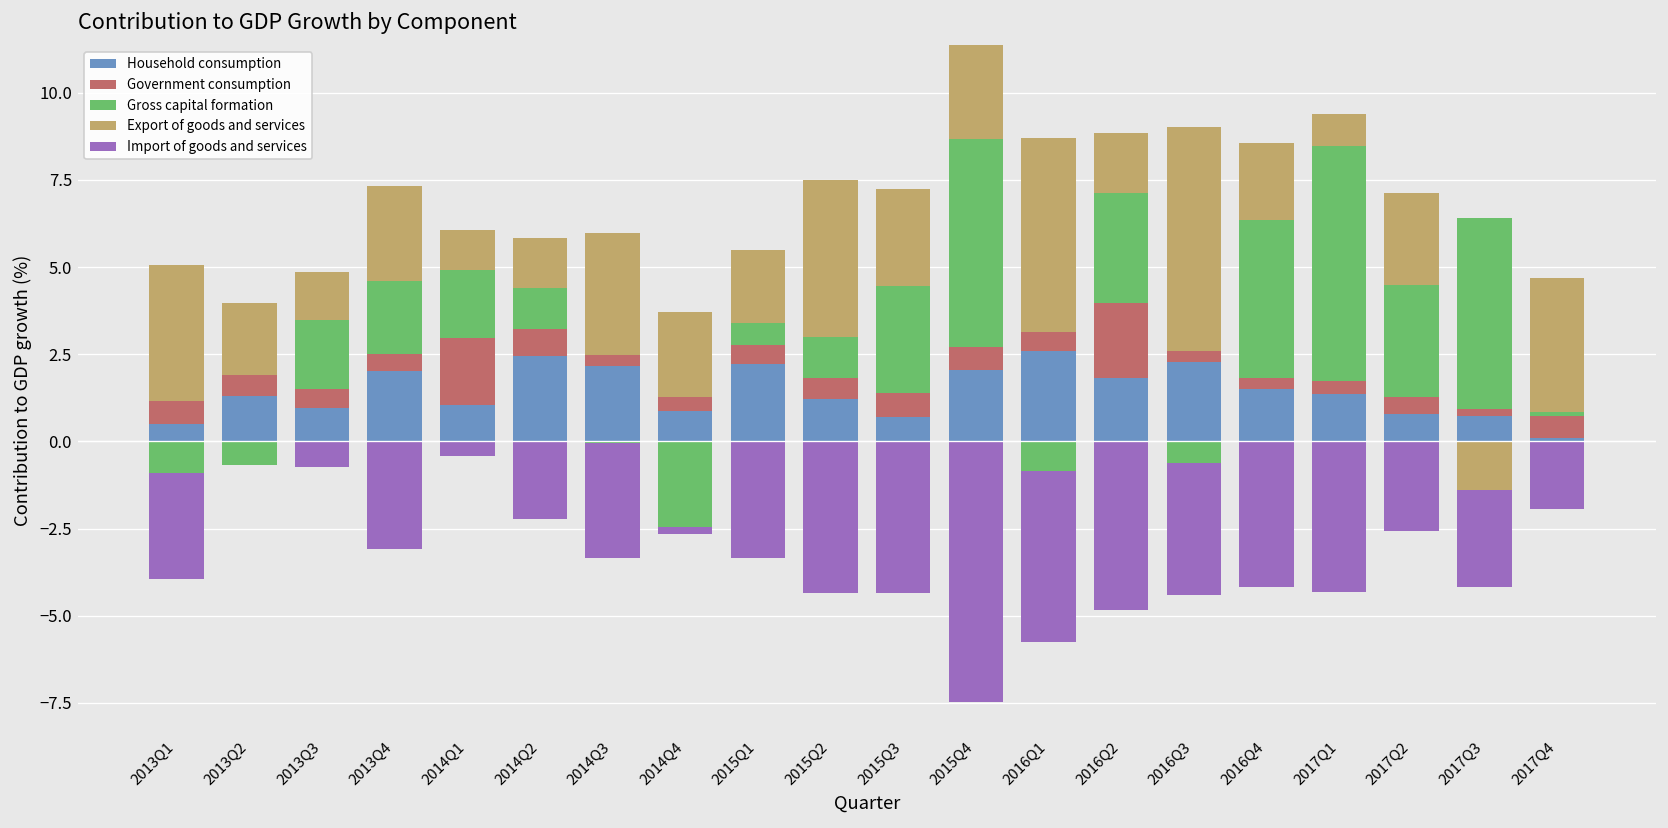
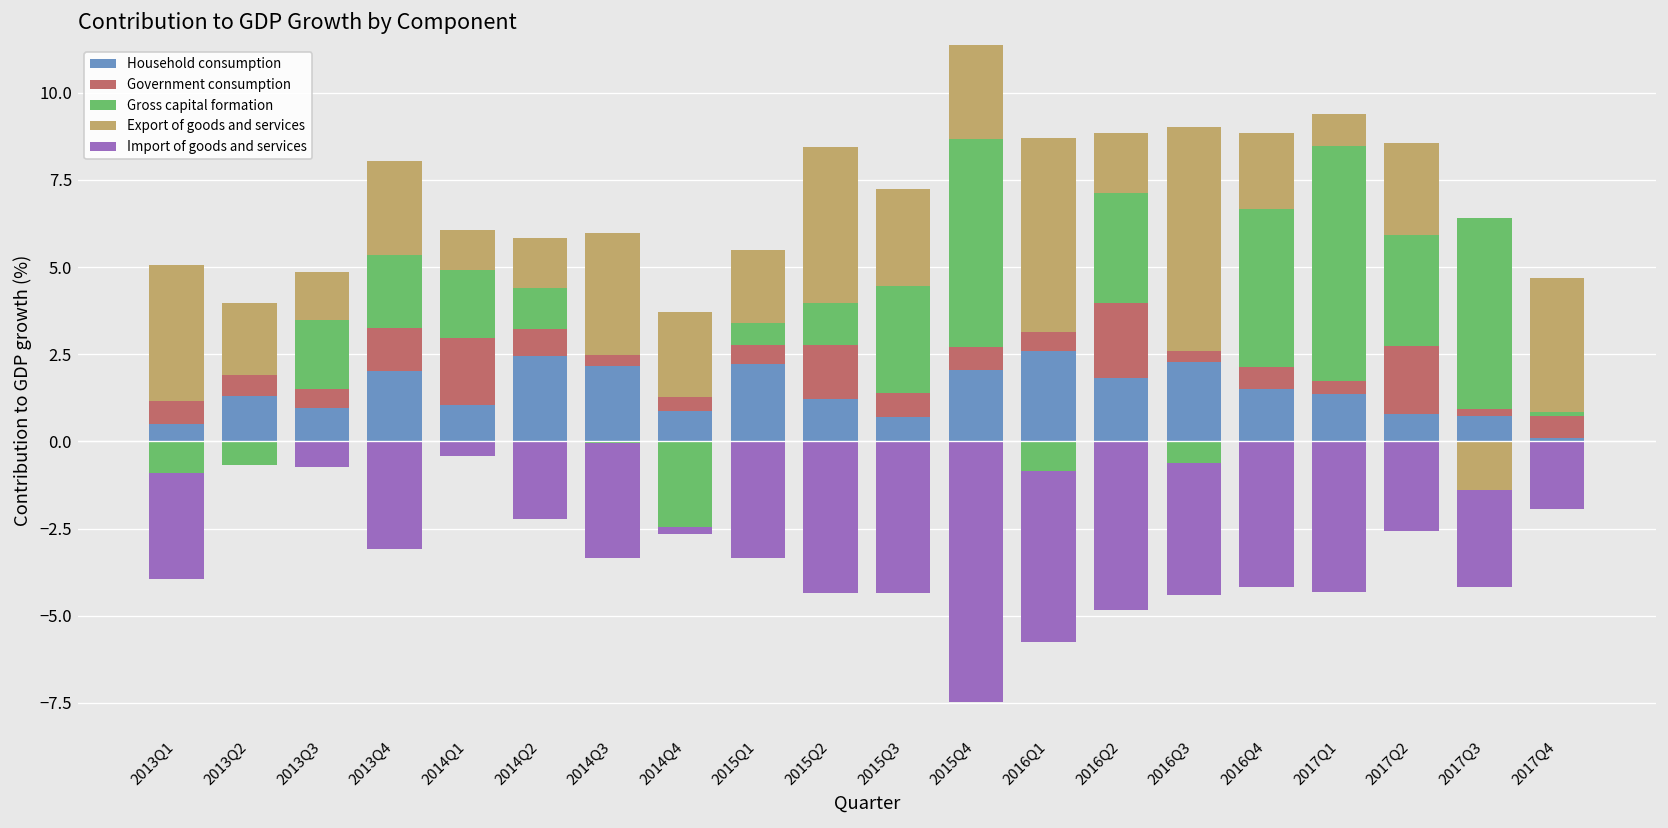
  {
    "Government consumption": {
      "2013Q1": 0.6,
      "2013Q2": 0.6,
      "2013Q3": 0.5,
-     "2013Q4": 0.5,
+     "2013Q4": 1.2,
      "2014Q1": 1.9,
      "2014Q2": 0.8,
      "2014Q3": 0.3,
      "2014Q4": 0.4,
      "2015Q1": 0.5,
-     "2015Q2": 0.6,
+     "2015Q2": 1.6,
      "2015Q3": 0.7,
      "2015Q4": 0.7,
      "2016Q1": 0.5,
      "2016Q2": 2.1,
      "2016Q3": 0.3,
-     "2016Q4": 0.3,
+     "2016Q4": 0.6,
      "2017Q1": 0.4,
-     "2017Q2": 0.5,
+     "2017Q2": 1.9,
      "2017Q3": 0.2,
      "2017Q4": 0.6
    }
  }
